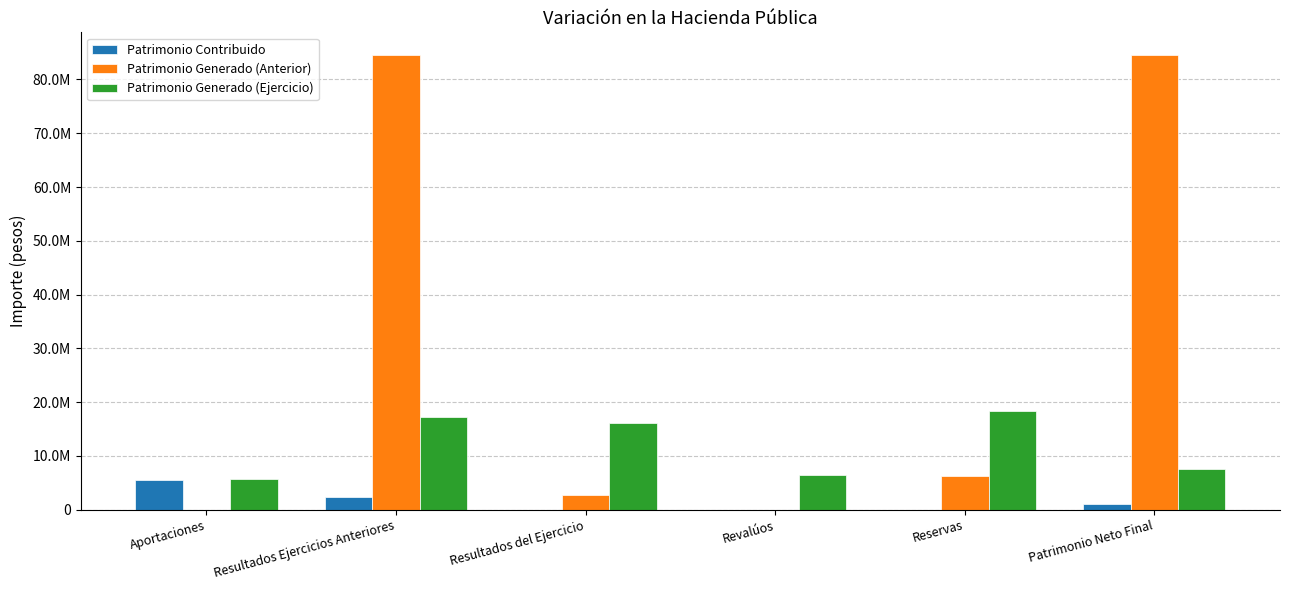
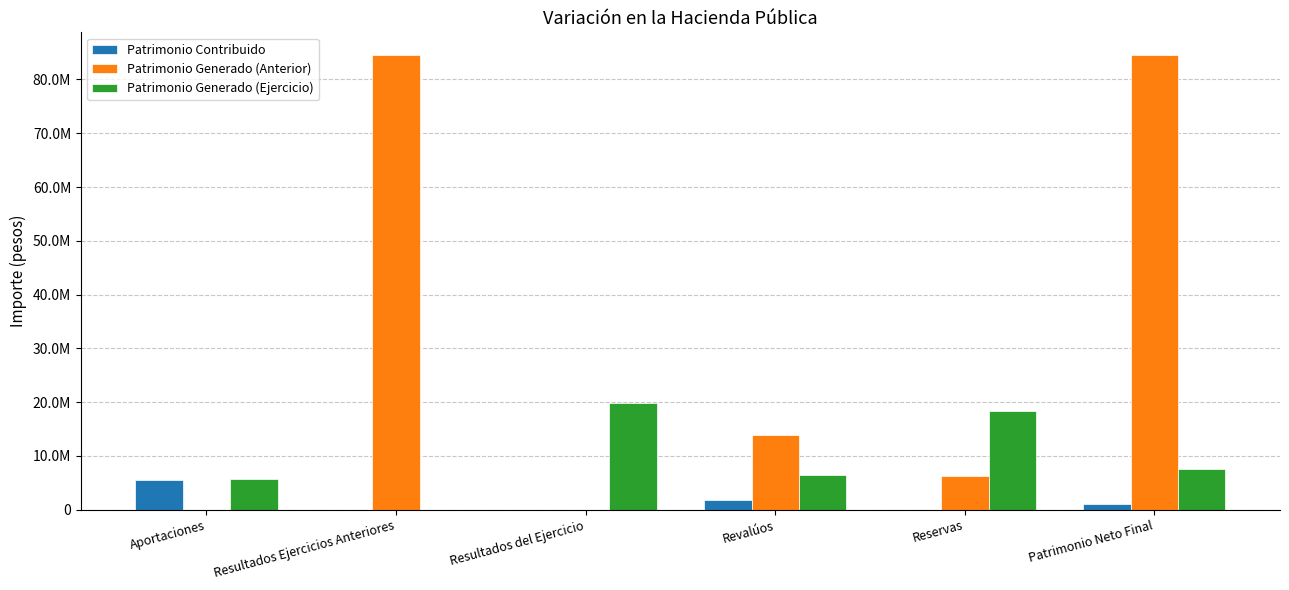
  {
    "Patrimonio Contribuido": {
      "Aportaciones": 6000000,
-     "Resultados Ejercicios Anteriores": 2000000,
+     "Resultados Ejercicios Anteriores": 0,
      "Resultados del Ejercicio": 0,
-     "Revalúos": 0,
+     "Revalúos": 2000000,
      "Reservas": 0,
      "Patrimonio Neto Final": 1000000
    },
    "Patrimonio Generado (Anterior)": {
      "Aportaciones": 0,
      "Resultados Ejercicios Anteriores": 85000000,
-     "Resultados del Ejercicio": 3000000,
-     "Revalúos": 0,
+     "Resultados del Ejercicio": 0,
+     "Revalúos": 14000000,
      "Reservas": 6000000,
      "Patrimonio Neto Final": 85000000
    },
    "Patrimonio Generado (Ejercicio)": {
      "Aportaciones": 6000000,
-     "Resultados Ejercicios Anteriores": 17000000,
-     "Resultados del Ejercicio": 16000000,
+     "Resultados Ejercicios Anteriores": 0,
+     "Resultados del Ejercicio": 20000000,
      "Revalúos": 6000000,
      "Reservas": 18000000,
      "Patrimonio Neto Final": 7000000
    }
  }
